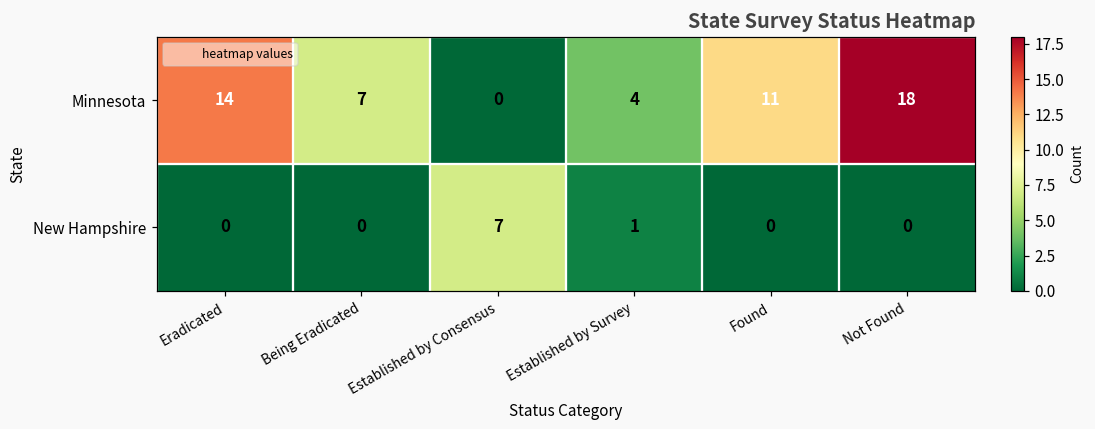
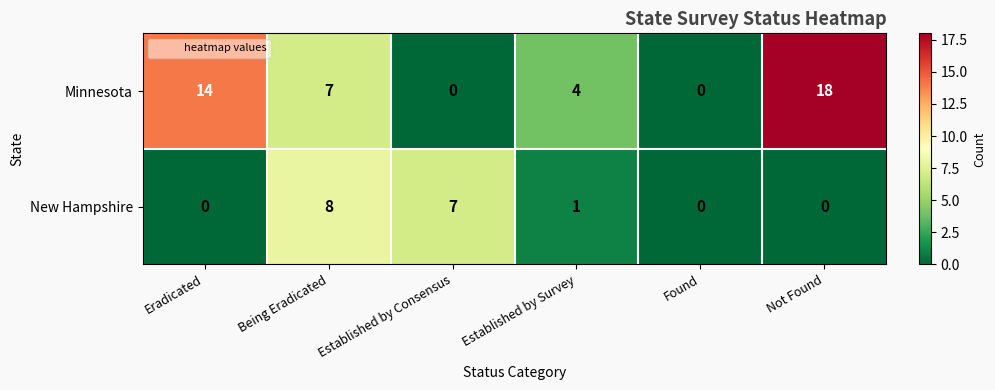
  {
    "Minnesota": {
      "Eradicated": 14,
      "Being Eradicated": 7,
      "Established by Consensus": 0,
      "Established by Survey": 4,
-     "Found": 11,
+     "Found": 0,
      "Not Found": 18
    },
    "New Hampshire": {
      "Eradicated": 0,
-     "Being Eradicated": 0,
+     "Being Eradicated": 8,
      "Established by Consensus": 7,
      "Established by Survey": 1,
      "Found": 0,
      "Not Found": 0
    }
  }
